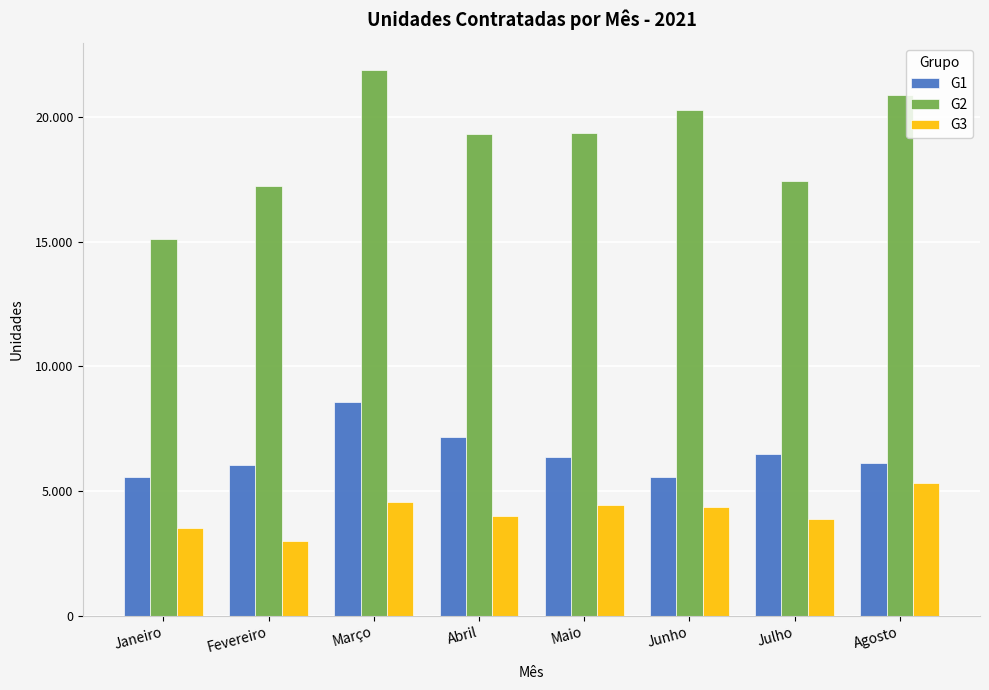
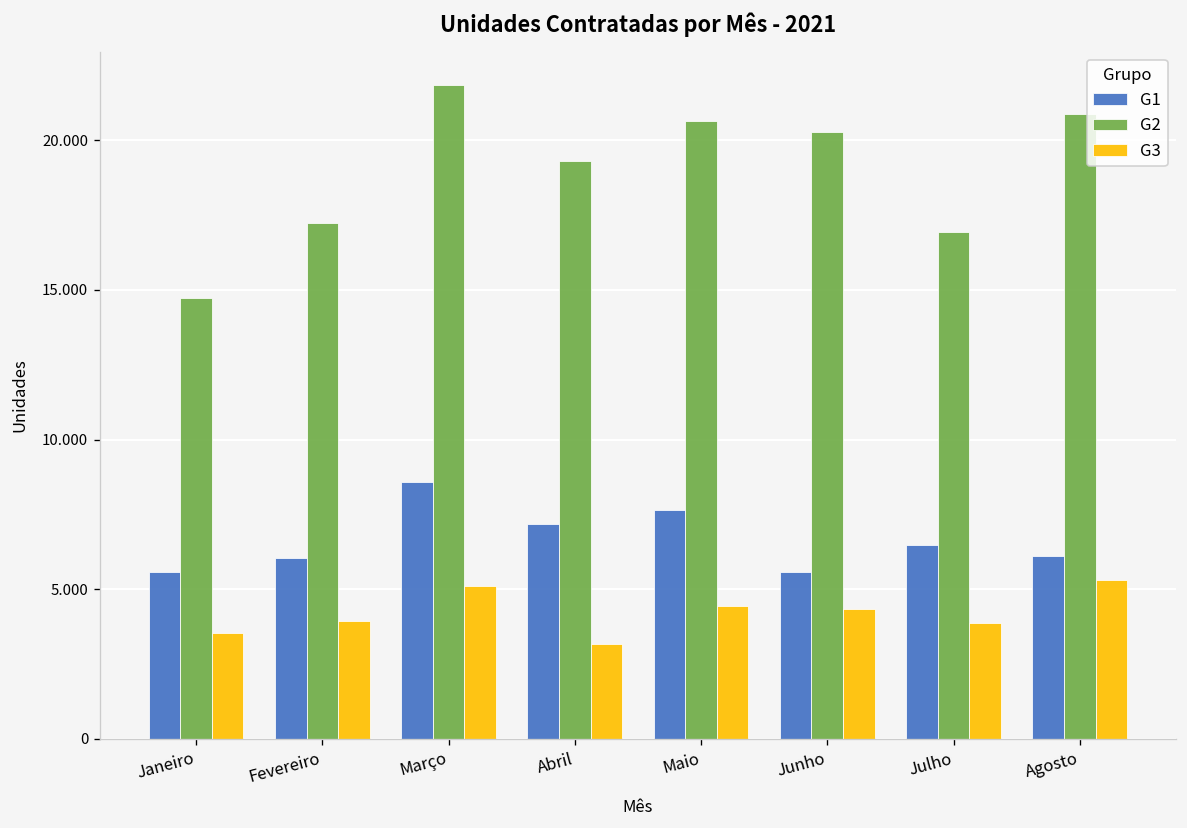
  {
    "G1": {
      "Janeiro": 5.6,
      "Fevereiro": 6.1,
      "Março": 8.6,
      "Abril": 7.2,
-     "Maio": 6.4,
+     "Maio": 7.7,
      "Junho": 5.6,
      "Julho": 6.5,
      "Agosto": 6.1
    },
    "G2": {
-     "Janeiro": 15.1,
+     "Janeiro": 14.7,
      "Fevereiro": 17.2,
      "Março": 21.9,
      "Abril": 19.3,
-     "Maio": 19.4,
+     "Maio": 20.6,
      "Junho": 20.3,
-     "Julho": 17.4,
+     "Julho": 16.9,
      "Agosto": 20.9
    },
    "G3": {
      "Janeiro": 3.5,
-     "Fevereiro": 3.0,
-     "Março": 4.6,
-     "Abril": 4.0,
+     "Fevereiro": 3.9,
+     "Março": 5.1,
+     "Abril": 3.2,
      "Maio": 4.5,
      "Junho": 4.4,
      "Julho": 3.9,
      "Agosto": 5.3
    }
  }
